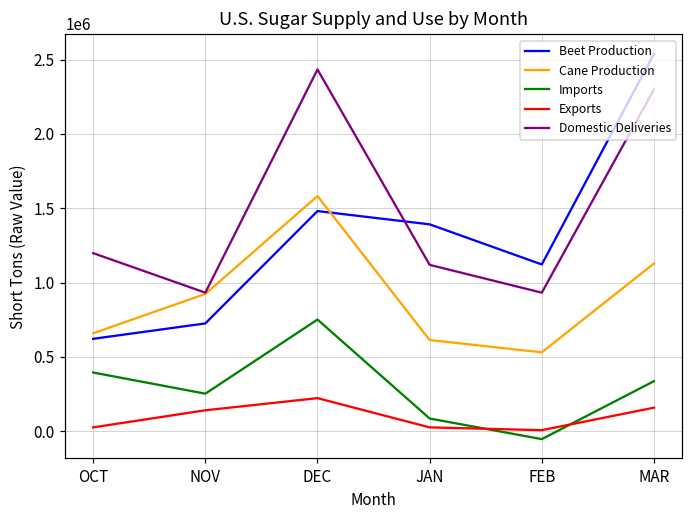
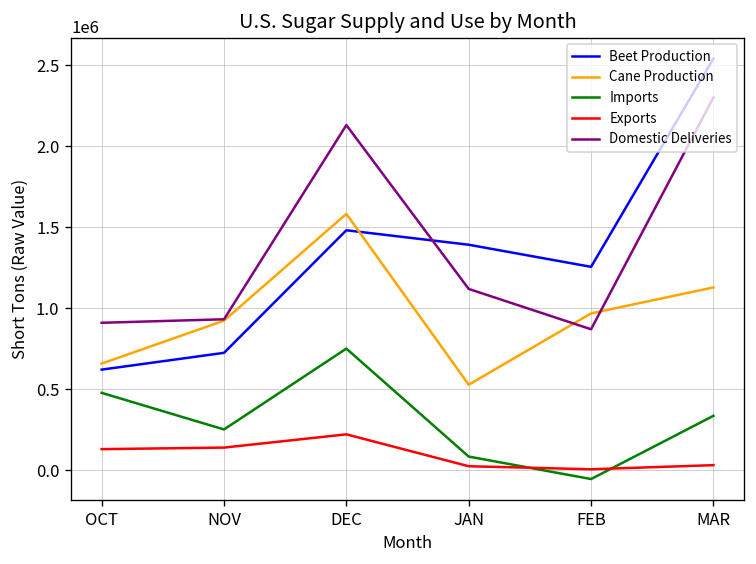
  {
    "Beet Production": {
      "OCT": 620000,
      "NOV": 720000,
      "DEC": 1480000,
      "JAN": 1390000,
-     "FEB": 1120000
+     "FEB": 1260000
    },
    "Cane Production": {
      "OCT": 660000,
      "DEC": 1580000,
-     "JAN": 610000,
-     "FEB": 530000,
+     "JAN": 530000,
+     "FEB": 970000,
      "MAR": 1130000
    },
    "Imports": {
-     "OCT": 390000,
+     "OCT": 480000,
      "NOV": 250000,
      "DEC": 750000,
      "JAN": 80000,
      "FEB": -50000,
      "MAR": 340000
    },
    "Exports": {
-     "OCT": 30000,
+     "OCT": 130000,
      "NOV": 140000,
      "DEC": 220000,
      "JAN": 30000,
      "FEB": 10000,
-     "MAR": 160000
+     "MAR": 30000
    },
    "Domestic Deliveries": {
-     "OCT": 1200000,
-     "DEC": 2430000,
+     "OCT": 910000,
+     "DEC": 2130000,
      "JAN": 1120000,
-     "FEB": 930000
+     "FEB": 870000
    }
  }
